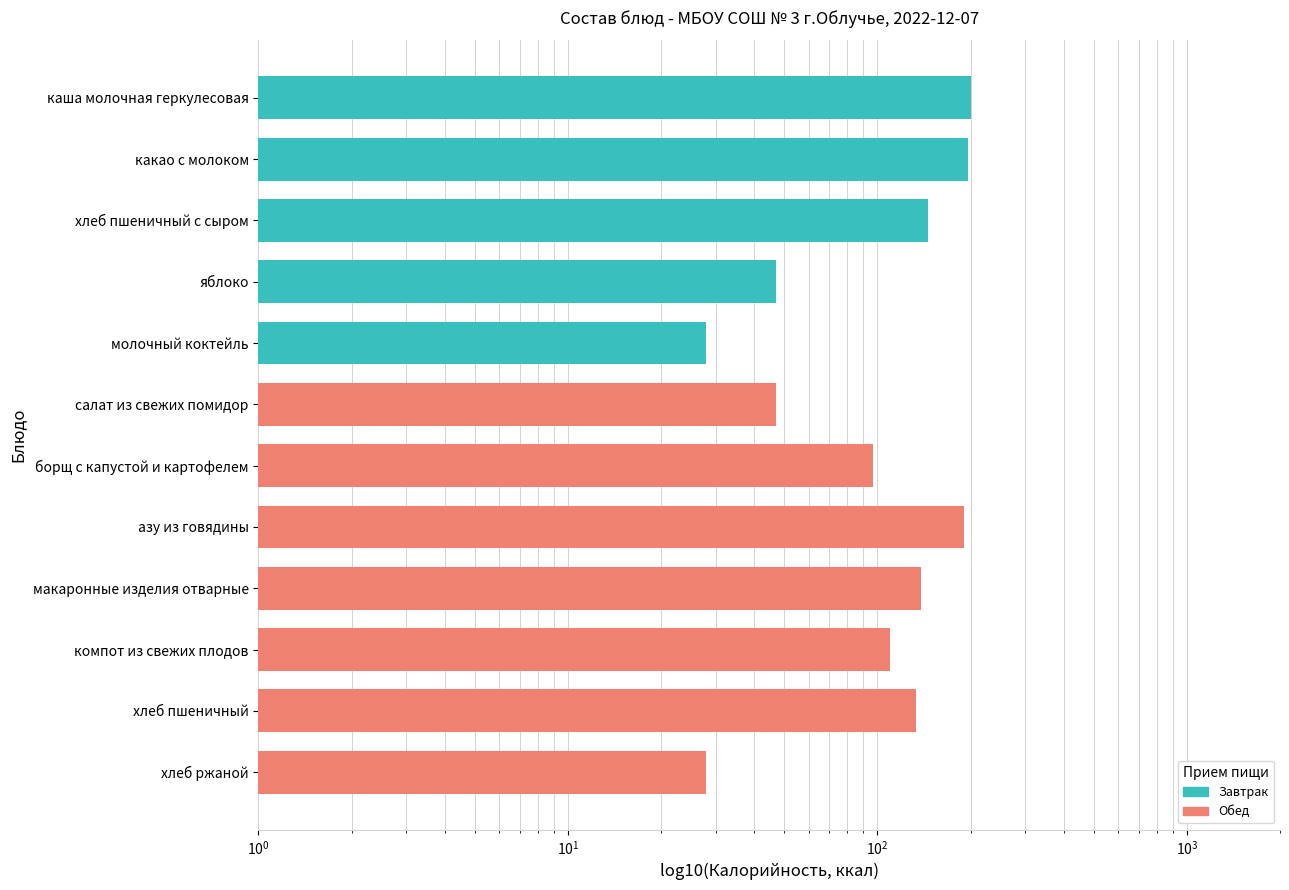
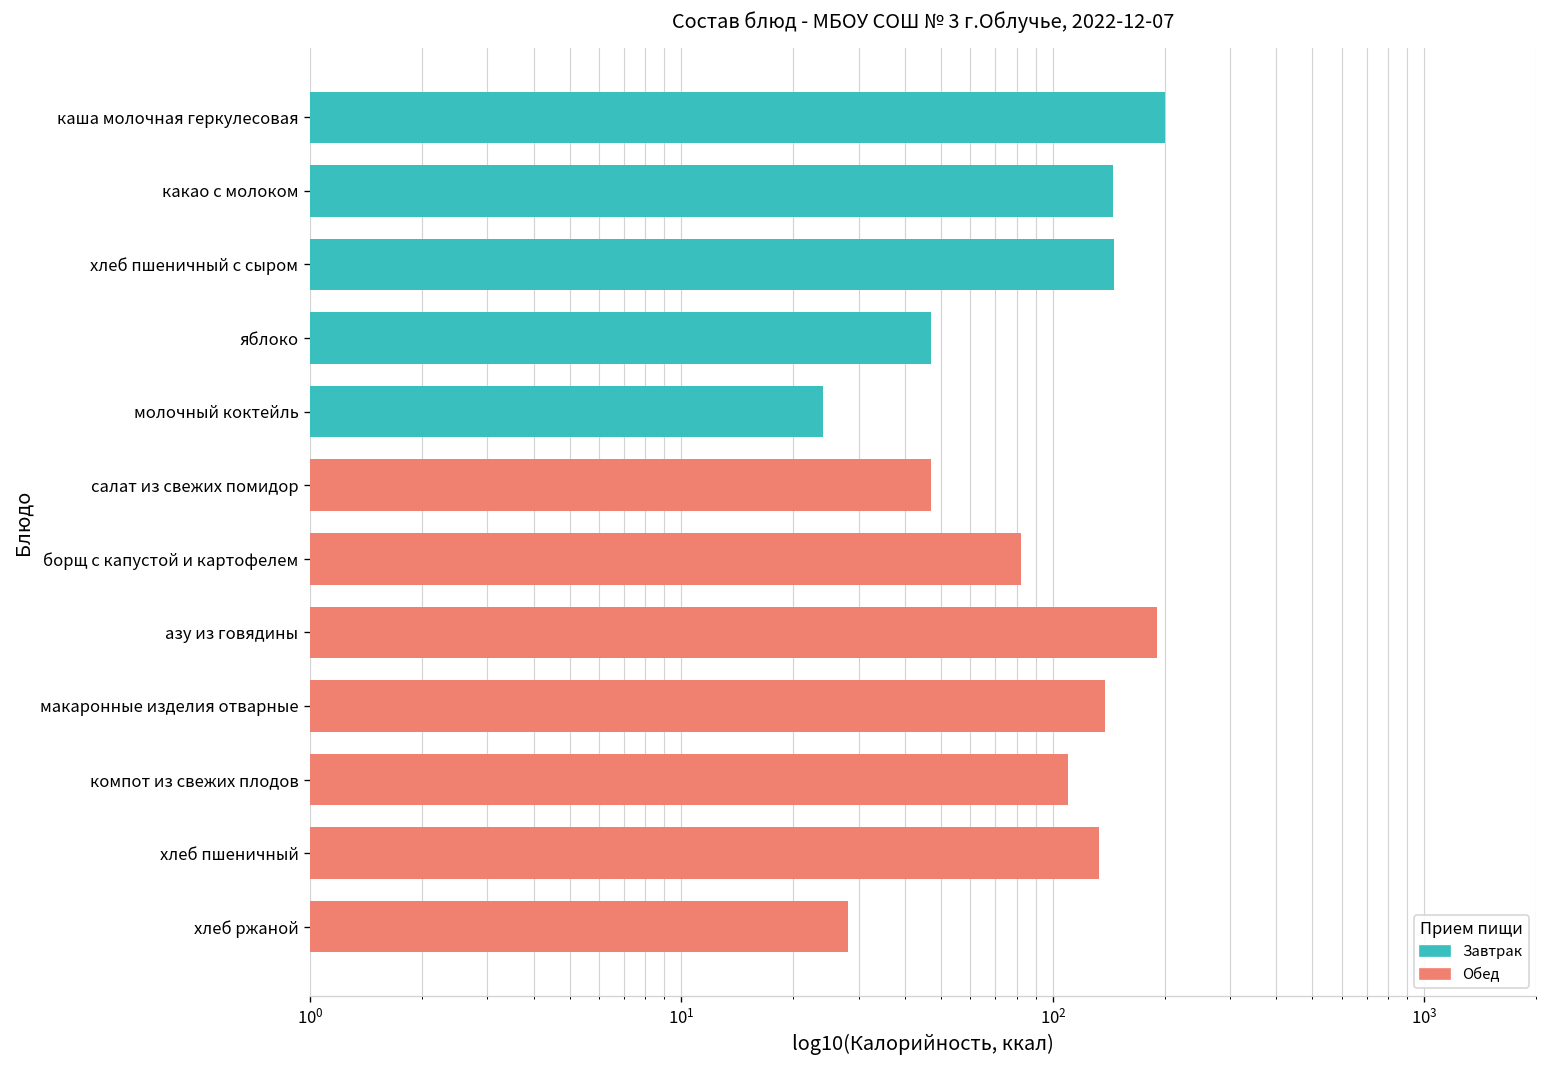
  {
    "каша молочная геркулесовая": 200,
-   "какао с молоком": 200,
+   "какао с молоком": 150,
    "хлеб пшеничный с сыром": 150,
    "яблоко": 47,
-   "молочный коктейль": 28,
+   "молочный коктейль": 24,
    "салат из свежих помидор": 47,
-   "борщ с капустой и картофелем": 97,
+   "борщ с капустой и картофелем": 82,
    "азу из говядины": 190,
    "макаронные изделия отварные": 140,
    "компот из свежих плодов": 110,
    "хлеб пшеничный": 133,
    "хлеб ржаной": 28
  }
